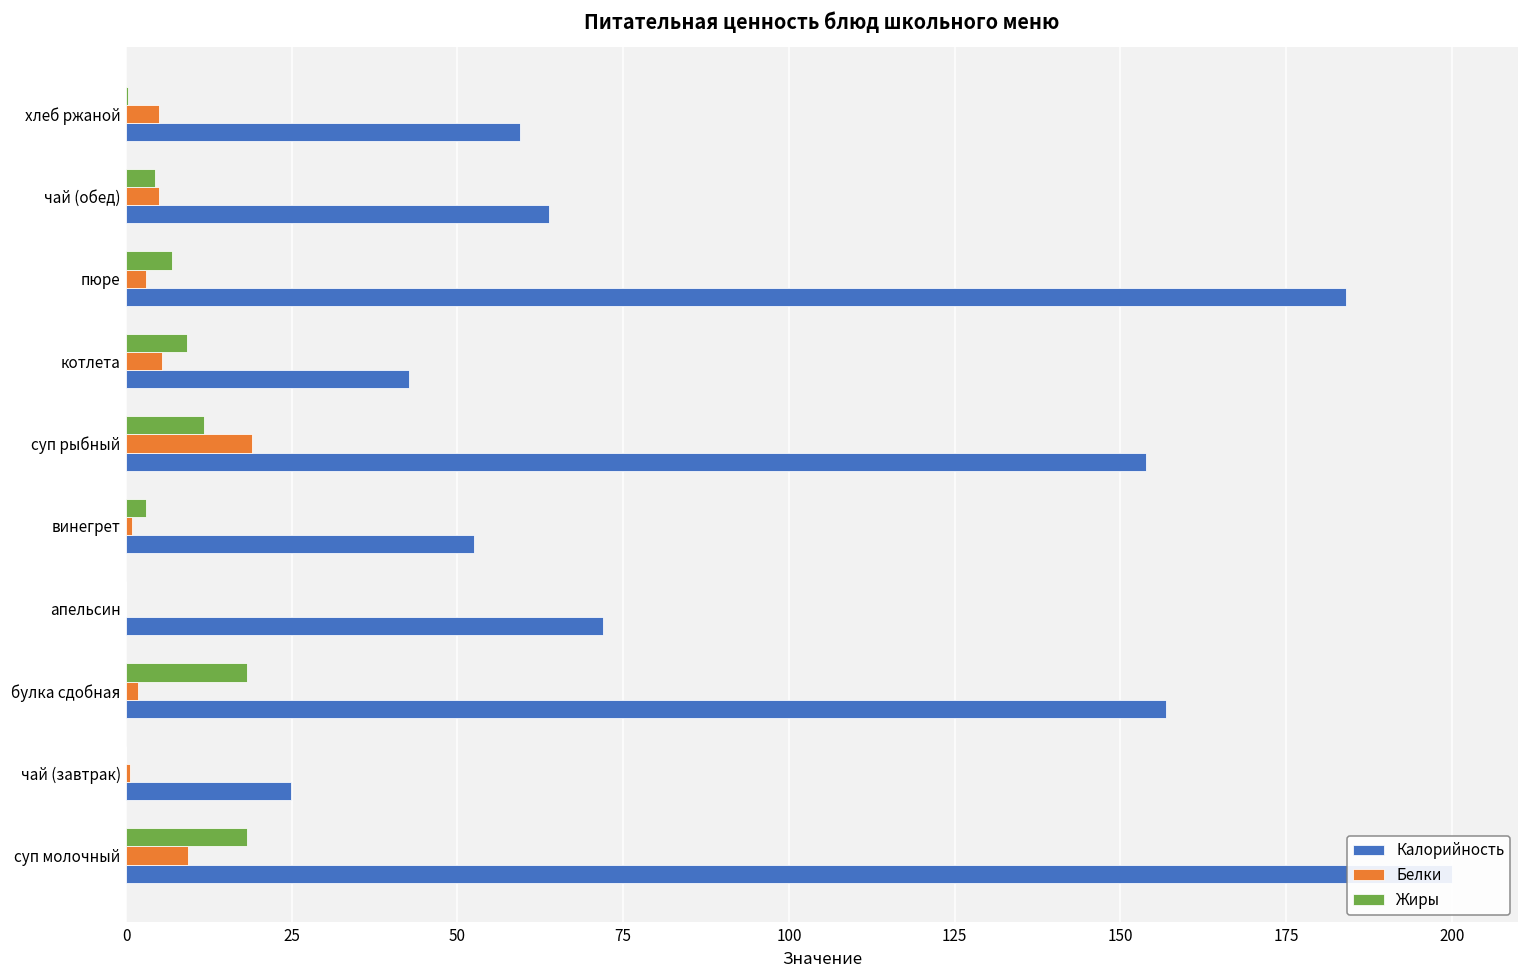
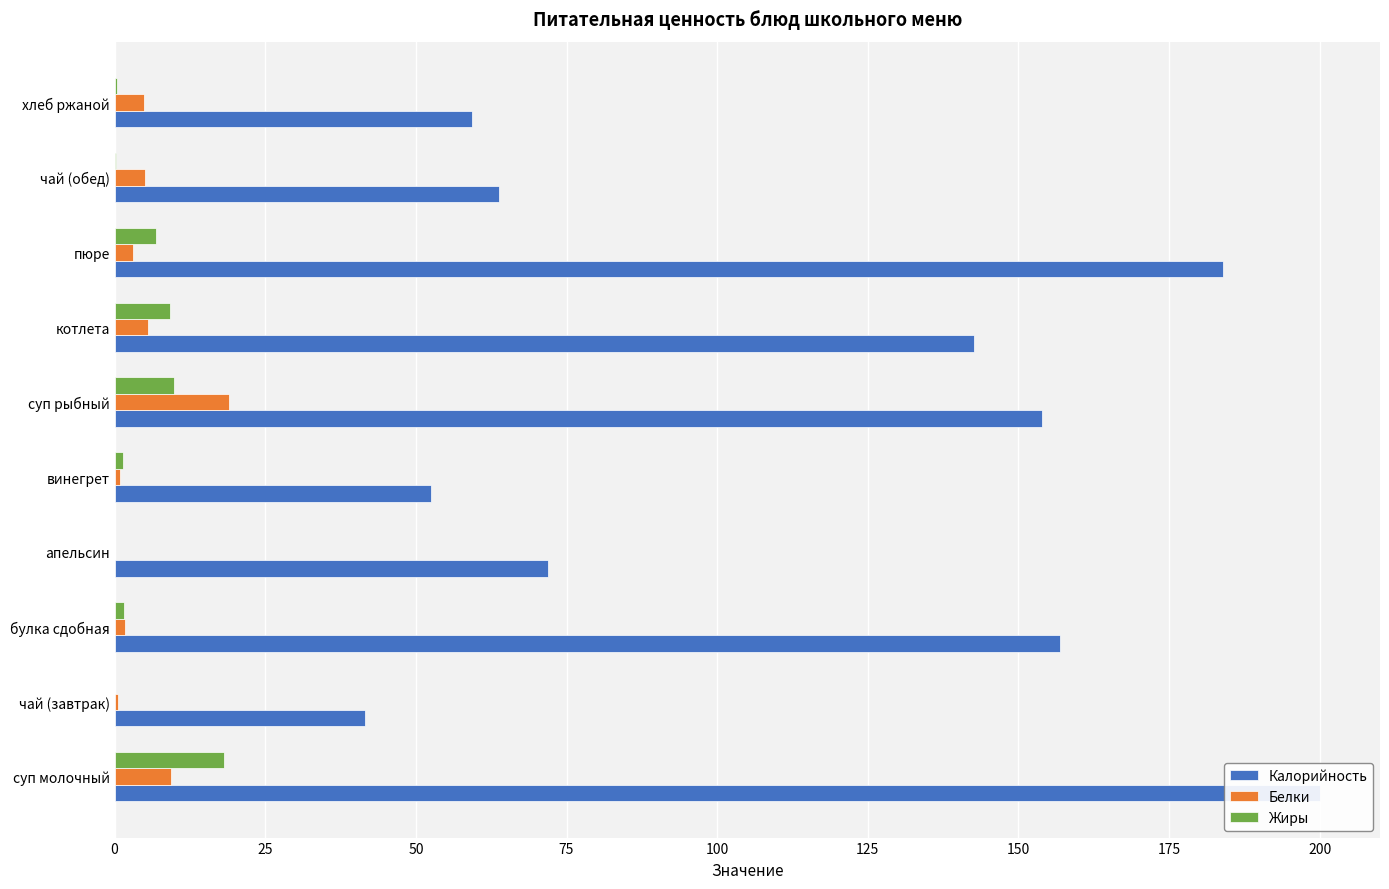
  {
    "Калорийность": {
      "хлеб ржаной": 59,
      "чай (обед)": 64,
      "пюре": 184,
-     "котлета": 43,
+     "котлета": 143,
      "суп рыбный": 154,
      "винегрет": 52,
      "апельсин": 72,
      "булка сдобная": 157,
-     "чай (завтрак)": 25
+     "чай (завтрак)": 42
    },
    "Белки": {
      "хлеб ржаной": 5,
      "чай (обед)": 5,
      "пюре": 3,
      "котлета": 5,
      "суп рыбный": 19,
      "винегрет": 1,
      "апельсин": 0,
      "булка сдобная": 2,
      "чай (завтрак)": 1,
      "суп молочный": 9
    },
    "Жиры": {
-     "чай (обед)": 4,
+     "чай (обед)": 0,
      "пюре": 7,
      "котлета": 9,
-     "суп рыбный": 12,
-     "винегрет": 3,
+     "суп рыбный": 10,
+     "винегрет": 1,
      "апельсин": 0,
-     "булка сдобная": 18,
+     "булка сдобная": 2,
      "чай (завтрак)": 0,
      "суп молочный": 18
    }
  }
